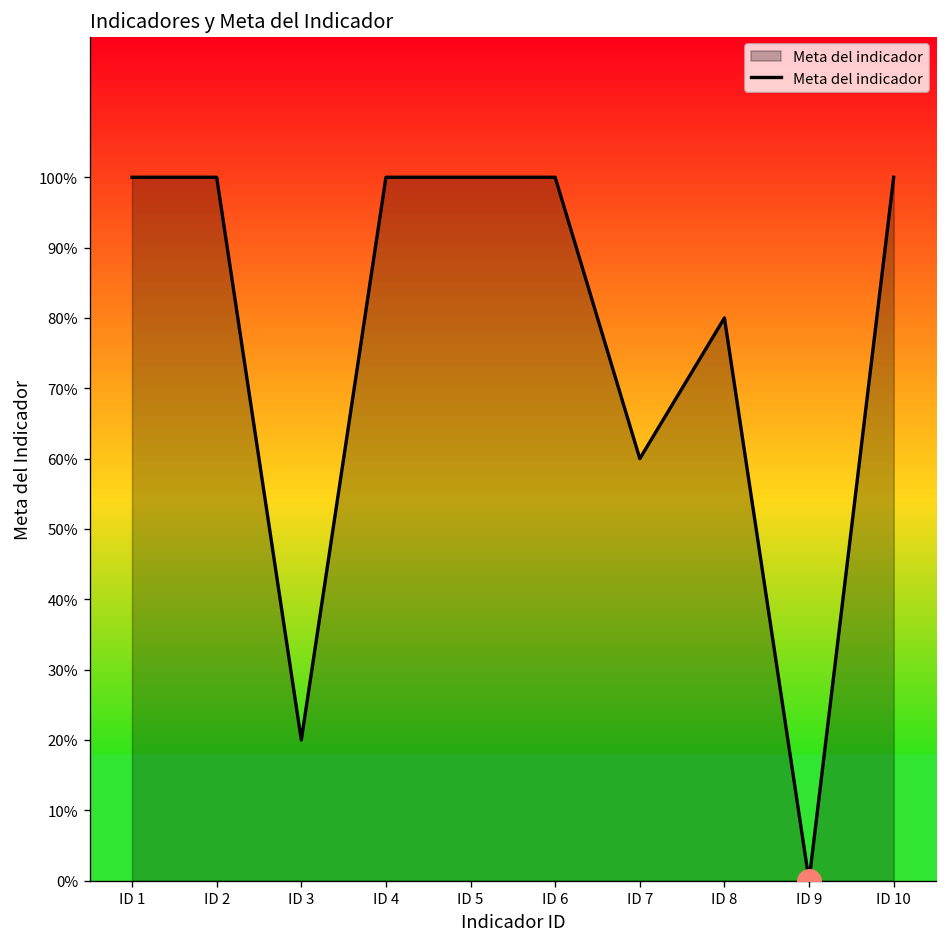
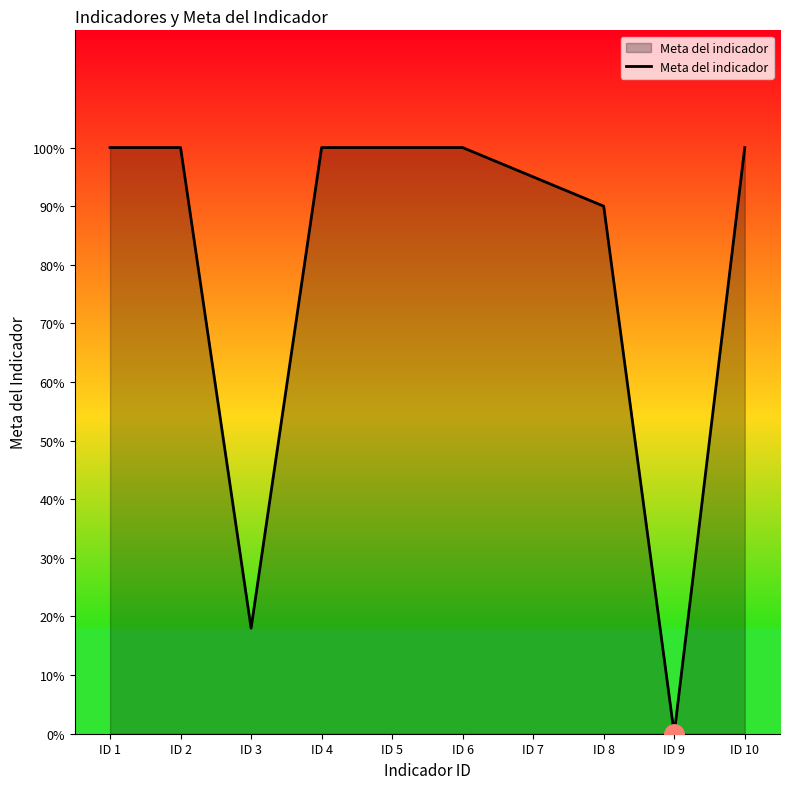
  {
    "Meta del indicador": {
      "ID 1": "100%",
      "ID 2": "100%",
-     "ID 3": "20%",
+     "ID 3": "18%",
      "ID 4": "100%",
      "ID 5": "100%",
      "ID 6": "100%",
-     "ID 7": "60%",
-     "ID 8": "80%",
+     "ID 7": "95%",
+     "ID 8": "90%",
      "ID 10": "100%"
    }
  }
